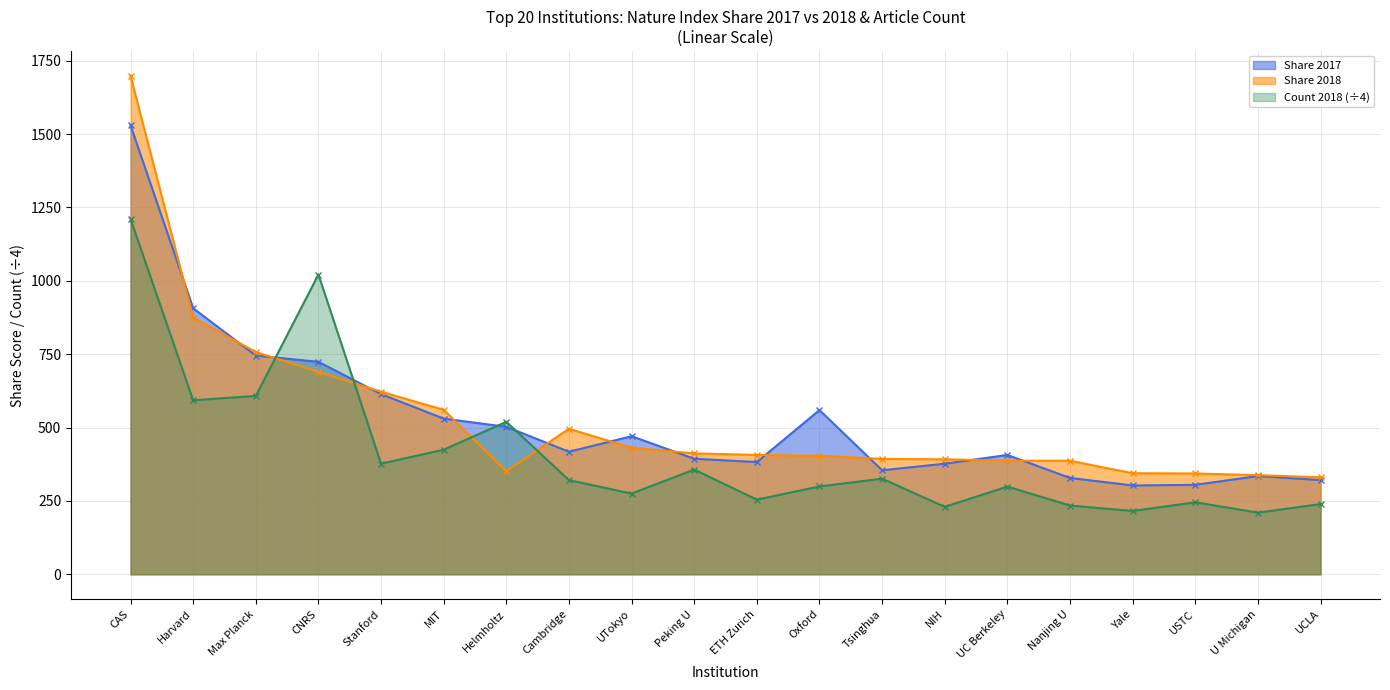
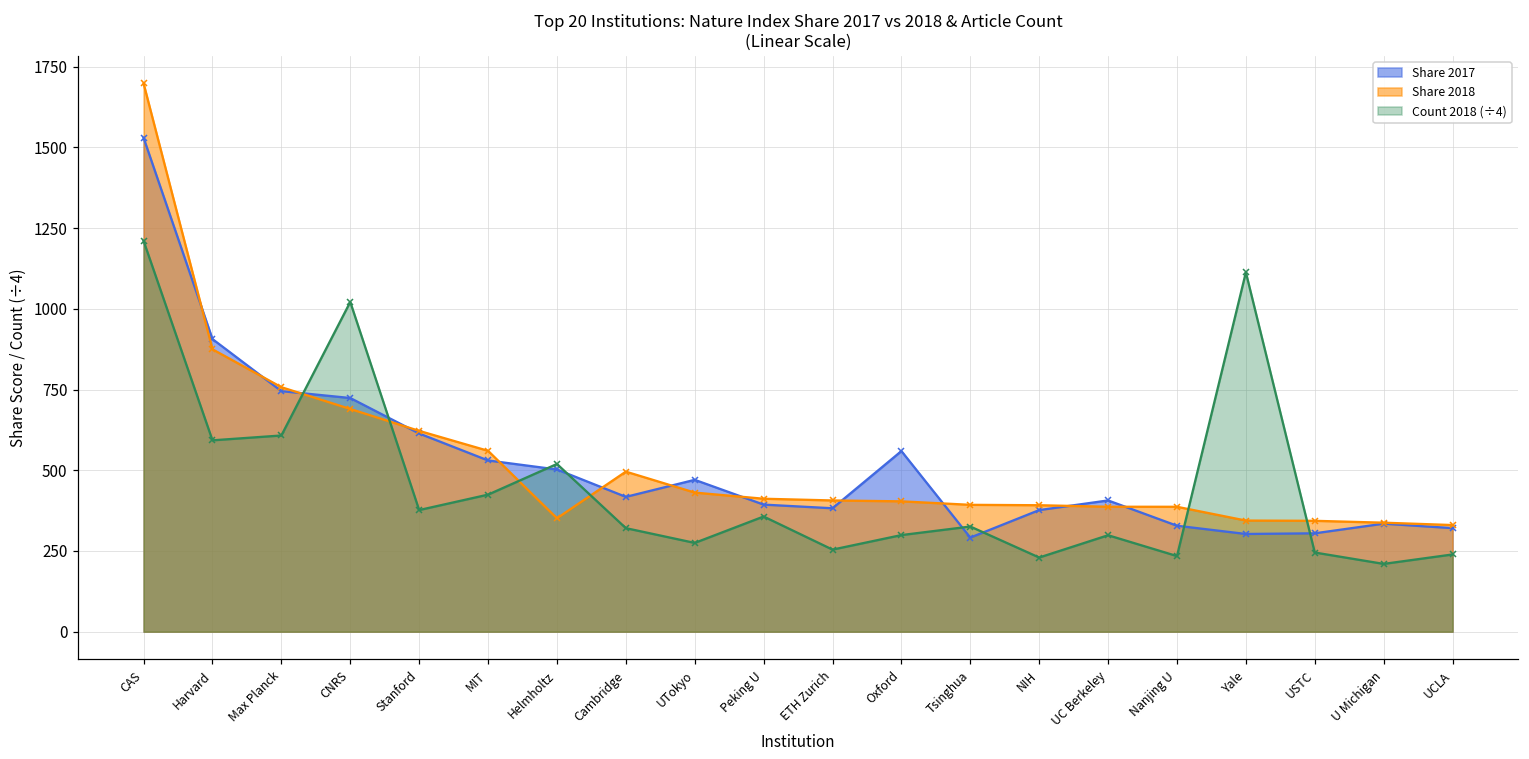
  {
    "Share 2017": {
      "CAS": 1530,
      "Harvard": 910,
      "Max Planck": 750,
      "CNRS": 720,
      "MIT": 530,
      "Helmholtz": 500,
      "Cambridge": 420,
      "UTokyo": 470,
      "Peking U": 390,
      "ETH Zurich": 380,
      "Oxford": 560,
-     "Tsinghua": 350,
+     "Tsinghua": 290,
      "NIH": 380,
      "UC Berkeley": 410,
      "Nanjing U": 330,
      "Yale": 300,
      "USTC": 300,
      "UCLA": 320
    },
    "Share 2018": {
      "CAS": 1700,
      "Harvard": 870,
      "Max Planck": 760,
      "CNRS": 690,
      "MIT": 560,
      "Helmholtz": 350,
      "Cambridge": 500,
      "UTokyo": 430,
      "Peking U": 410,
      "ETH Zurich": 410,
      "Oxford": 400,
      "Tsinghua": 390,
      "NIH": 390,
      "UC Berkeley": 390,
      "Nanjing U": 390,
      "Yale": 340,
      "USTC": 340,
      "UCLA": 330
    },
    "Count 2018 (÷4)": {
      "CAS": 1210,
      "Harvard": 590,
      "Max Planck": 610,
      "CNRS": 1020,
      "Stanford": 380,
      "MIT": 420,
      "Helmholtz": 520,
      "Cambridge": 320,
      "UTokyo": 280,
      "Peking U": 360,
      "ETH Zurich": 250,
      "Oxford": 300,
      "Tsinghua": 330,
      "NIH": 230,
      "UC Berkeley": 300,
      "Nanjing U": 230,
-     "Yale": 220,
+     "Yale": 1110,
      "USTC": 250,
      "U Michigan": 210,
      "UCLA": 240
    }
  }
